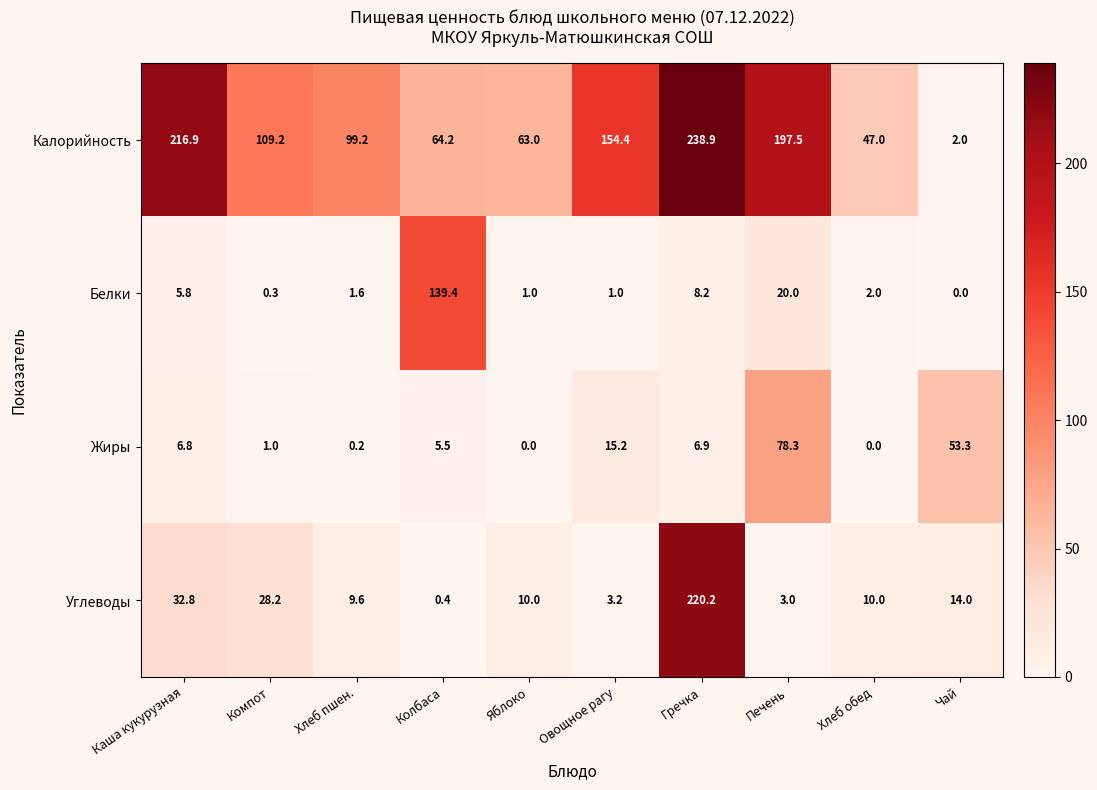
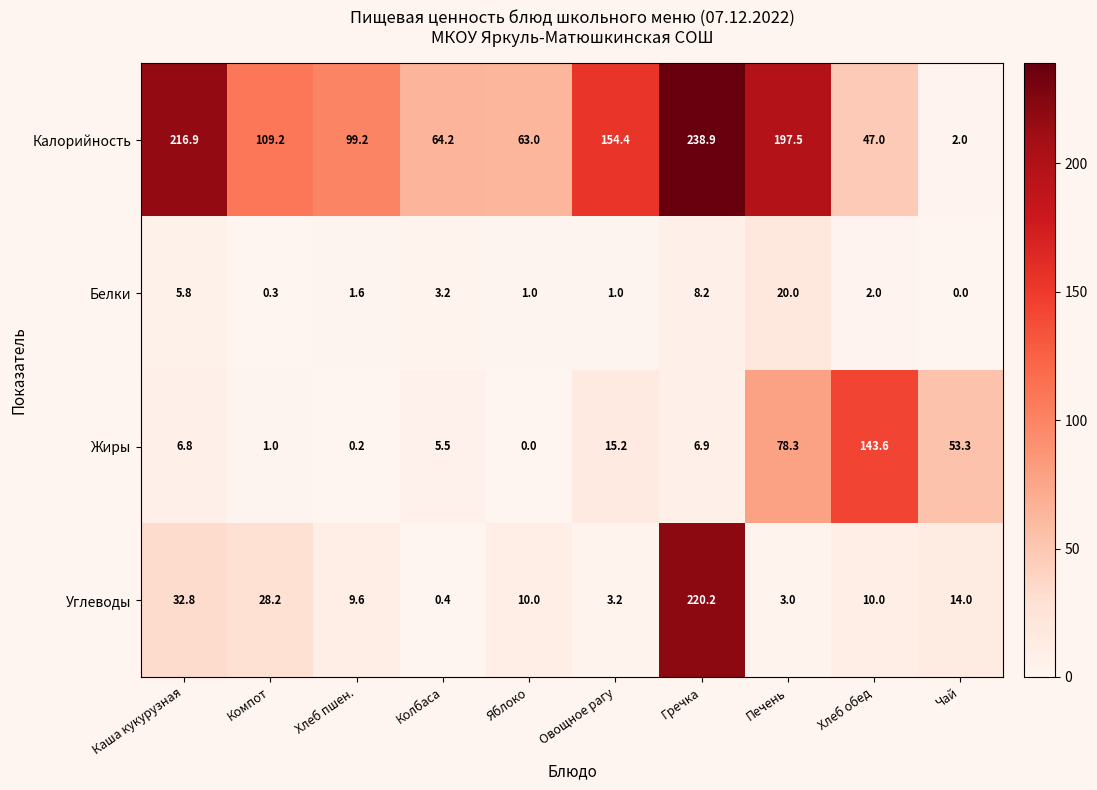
  {
    "Калорийность": {
      "Каша кукурузная": 216.9,
      "Компот": 109.2,
      "Хлеб пшен.": 99.2,
      "Колбаса": 64.2,
      "Яблоко": 63.0,
      "Овощное рагу": 154.4,
      "Гречка": 238.9,
      "Печень": 197.5,
      "Хлеб обед": 47.0,
      "Чай": 2.0
    },
    "Белки": {
      "Каша кукурузная": 5.8,
      "Компот": 0.3,
      "Хлеб пшен.": 1.6,
-     "Колбаса": 139.4,
+     "Колбаса": 3.2,
      "Яблоко": 1.0,
      "Овощное рагу": 1.0,
      "Гречка": 8.2,
      "Печень": 20.0,
      "Хлеб обед": 2.0,
      "Чай": 0.0
    },
    "Жиры": {
      "Каша кукурузная": 6.8,
      "Компот": 1.0,
      "Хлеб пшен.": 0.2,
      "Колбаса": 5.5,
      "Яблоко": 0.0,
      "Овощное рагу": 15.2,
      "Гречка": 6.9,
      "Печень": 78.3,
-     "Хлеб обед": 0.0,
+     "Хлеб обед": 143.6,
      "Чай": 53.3
    },
    "Углеводы": {
      "Каша кукурузная": 32.8,
      "Компот": 28.2,
      "Хлеб пшен.": 9.6,
      "Колбаса": 0.4,
      "Яблоко": 10.0,
      "Овощное рагу": 3.2,
      "Гречка": 220.2,
      "Печень": 3.0,
      "Хлеб обед": 10.0,
      "Чай": 14.0
    }
  }
